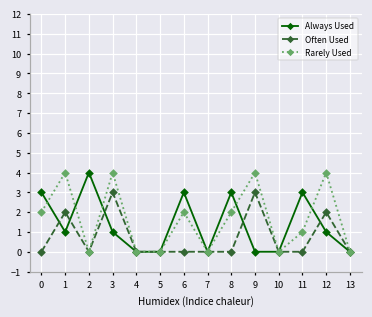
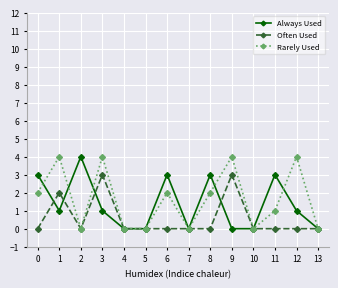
  {
    "Always Used": {
      "0": 3,
      "1": 1,
      "2": 4,
      "3": 1,
      "6": 3,
      "8": 3,
      "9": 0,
      "11": 3,
      "12": 1
    },
    "Often Used": {
      "0": 0,
      "1": 2,
      "3": 3,
      "6": 0,
      "8": 0,
      "9": 3,
      "11": 0,
-     "12": 2
+     "12": 0
    },
    "Rarely Used": {
      "0": 2,
      "1": 4,
      "3": 4,
      "6": 2,
      "8": 2,
      "9": 4,
      "11": 1,
      "12": 4
    }
  }
